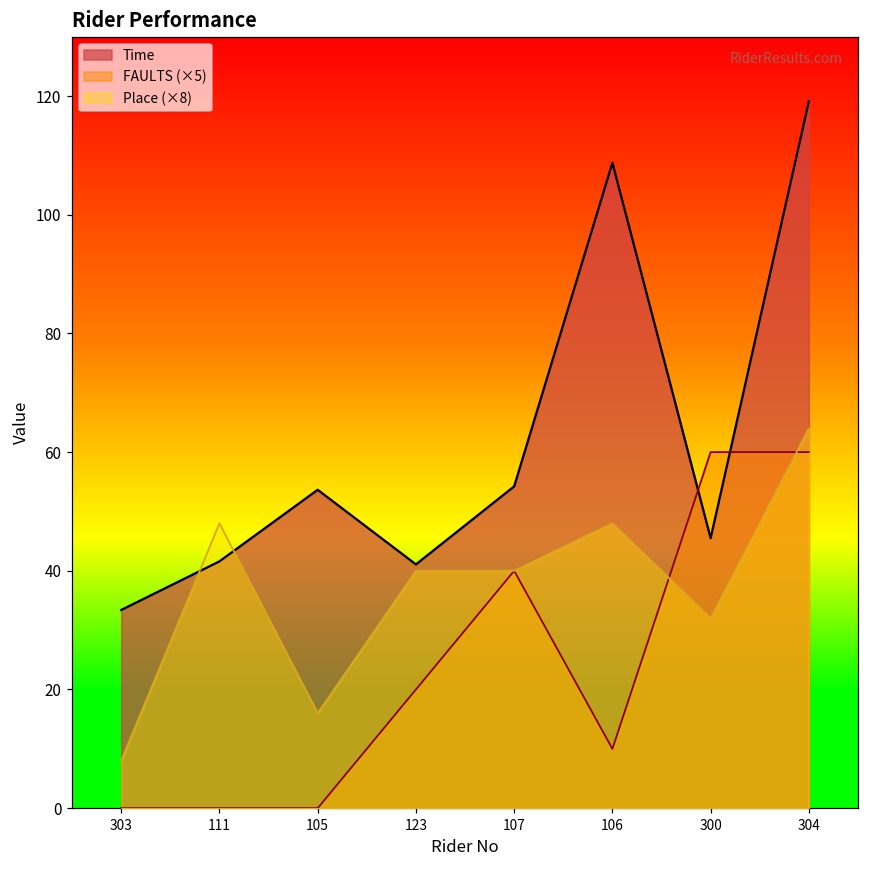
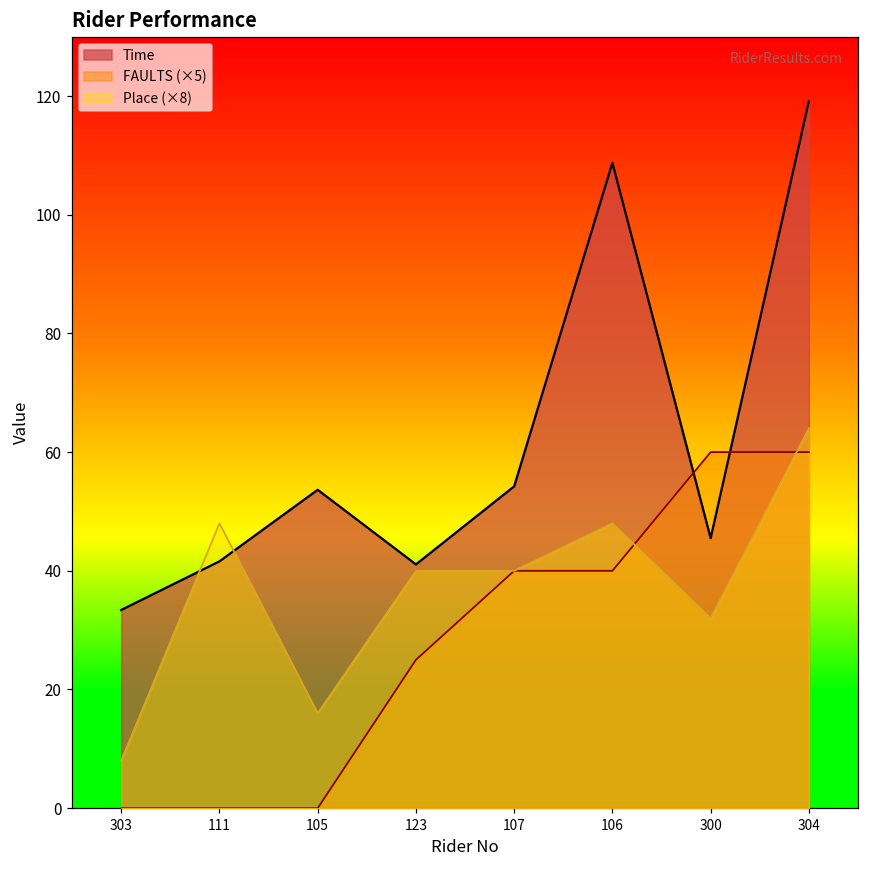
  {
    "Time": {
      "303": 33,
      "111": 42,
      "105": 54,
      "123": 41,
      "107": 54,
      "106": 109,
      "300": 46,
      "304": 119
    },
    "FAULTS (×5)": {
      "303": 0,
      "111": 0,
      "105": 0,
-     "123": 20,
-     "106": 10,
+     "123": 25,
+     "106": 40,
      "300": 60,
      "304": 60
    },
    "Place (×8)": {
      "303": 8,
      "111": 48,
      "105": 16,
      "123": 40,
      "106": 48,
      "300": 32,
      "304": 64
    }
  }
